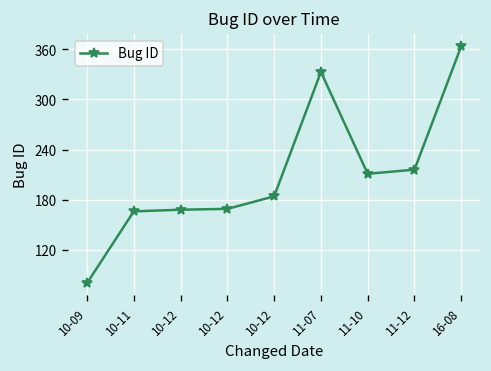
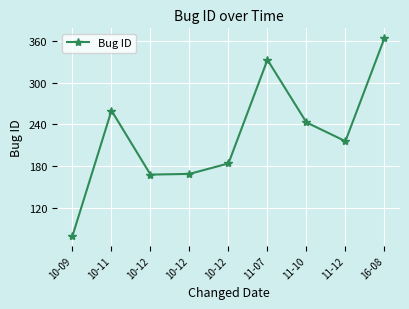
  {
    "10-09": 80,
-   "10-11": 170,
+   "10-11": 260,
    "11-07": 330,
-   "11-10": 210,
+   "11-10": 240,
    "11-12": 220,
    "16-08": 360
  }
